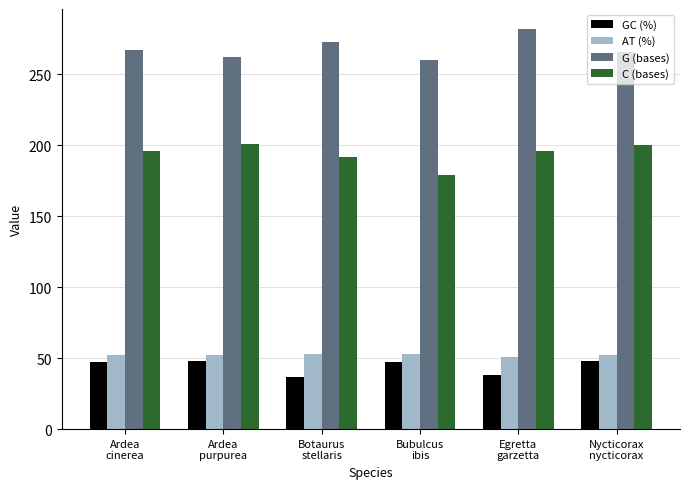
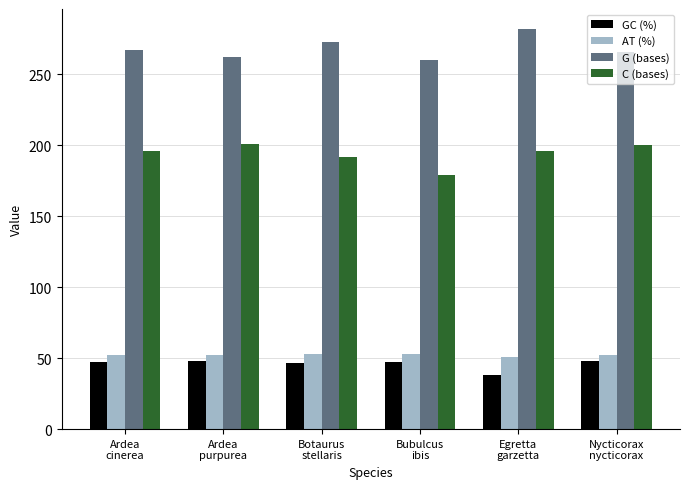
  {
    "GC (%)": {
      "Ardea cinerea": 48,
      "Ardea purpurea": 48,
-     "Botaurus stellaris": 37,
+     "Botaurus stellaris": 47,
      "Bubulcus ibis": 47,
      "Egretta garzetta": 38,
      "Nycticorax nycticorax": 48
    },
    "AT (%)": {
      "Ardea cinerea": 52,
      "Ardea purpurea": 52,
      "Botaurus stellaris": 53,
      "Bubulcus ibis": 53,
      "Egretta garzetta": 51,
      "Nycticorax nycticorax": 52
    },
    "G (bases)": {
      "Ardea cinerea": 267,
      "Ardea purpurea": 262,
      "Botaurus stellaris": 273,
      "Bubulcus ibis": 260,
      "Egretta garzetta": 282
    },
    "C (bases)": {
      "Ardea cinerea": 196,
      "Ardea purpurea": 201,
      "Botaurus stellaris": 192,
      "Bubulcus ibis": 179,
      "Egretta garzetta": 196,
      "Nycticorax nycticorax": 200
    }
  }
